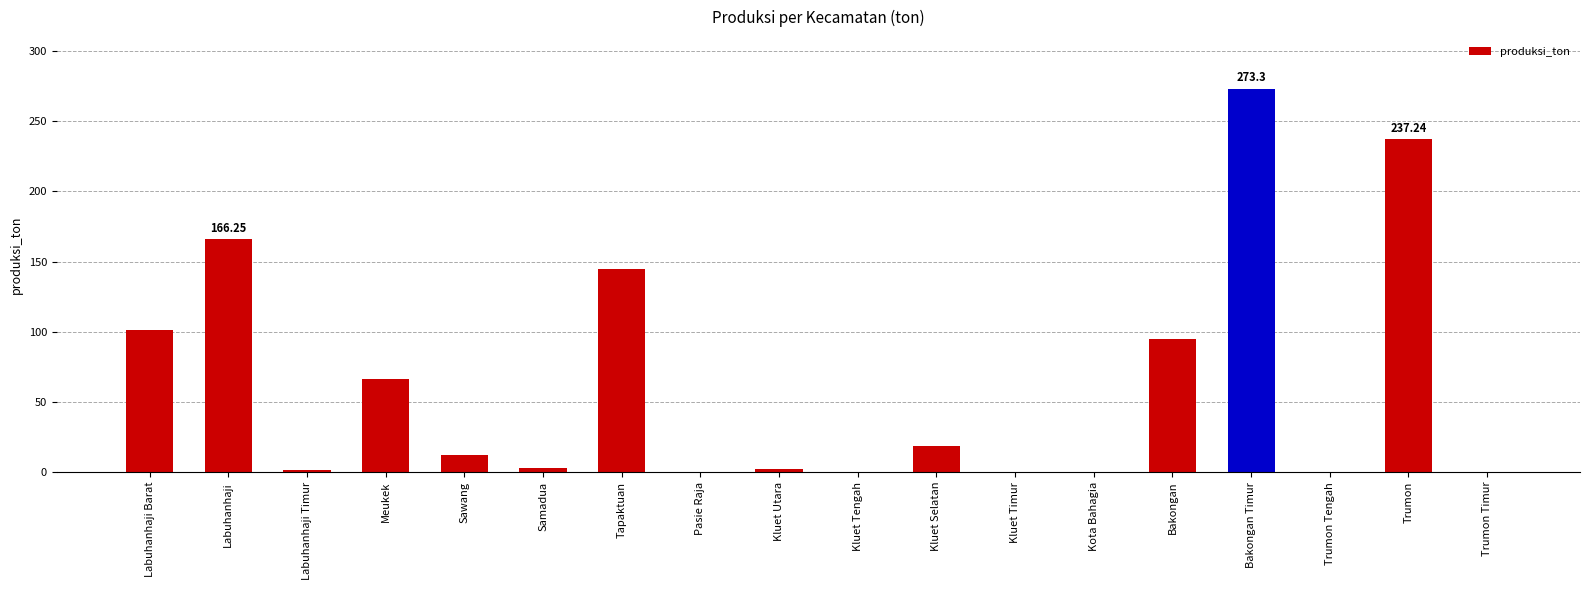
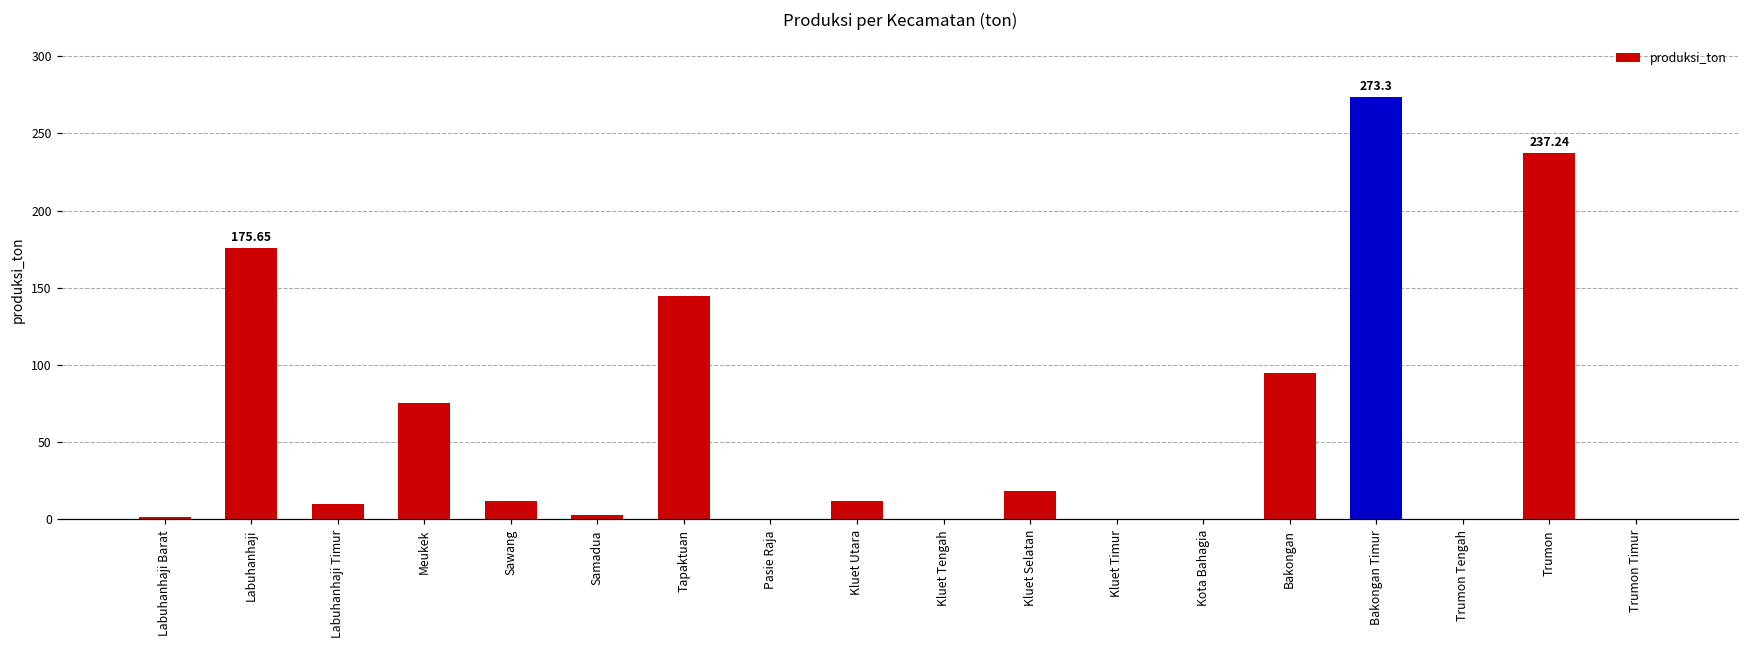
  {
-   "Labuhanhaji Barat": 102,
-   "Labuhanhaji": 166.25,
-   "Labuhanhaji Timur": 1,
-   "Meukek": 67,
-   "Kluet Utara": 2,
+   "Labuhanhaji Barat": 2,
+   "Labuhanhaji": 175.65,
+   "Labuhanhaji Timur": 10,
+   "Meukek": 75,
+   "Kluet Utara": 12,
    "Bakongan Timur": 273.3,
    "Trumon": 237.24
  }
